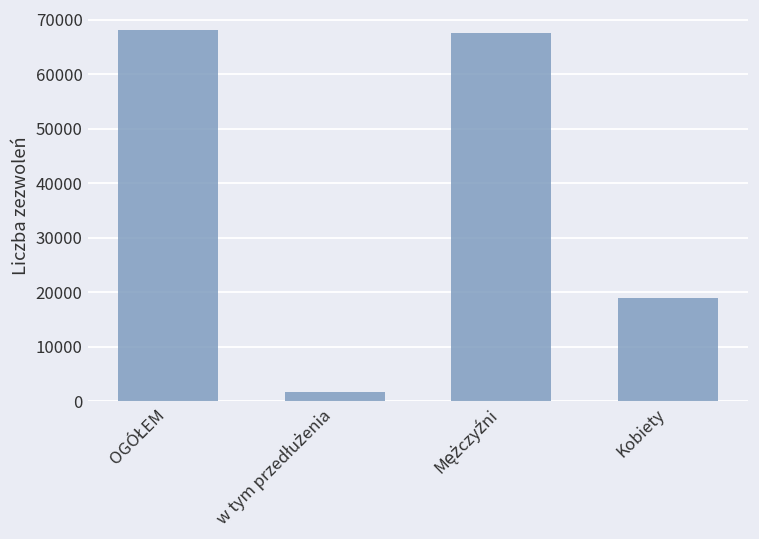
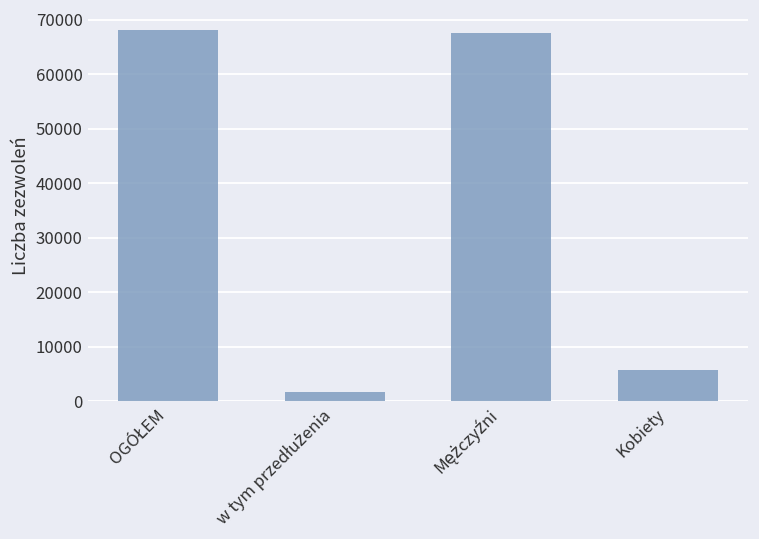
  {
    "OGÓŁEM": 68000,
    "w tym przedłużenia": 2000,
    "Mężczyźni": 68000,
-   "Kobiety": 19000
+   "Kobiety": 6000
  }
